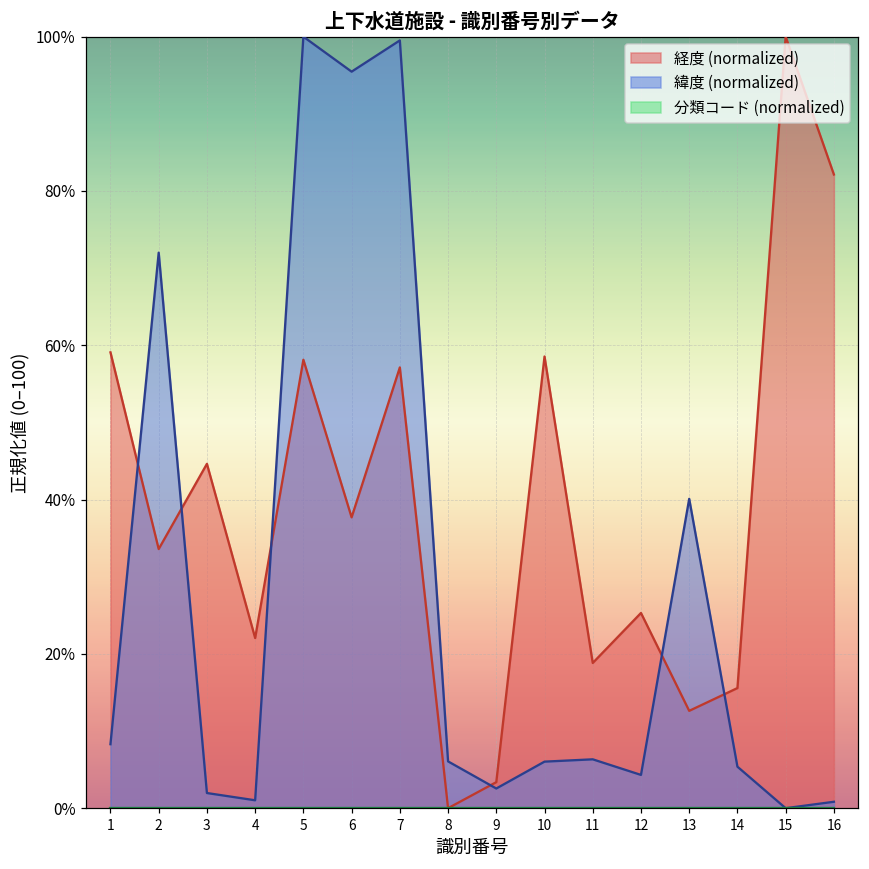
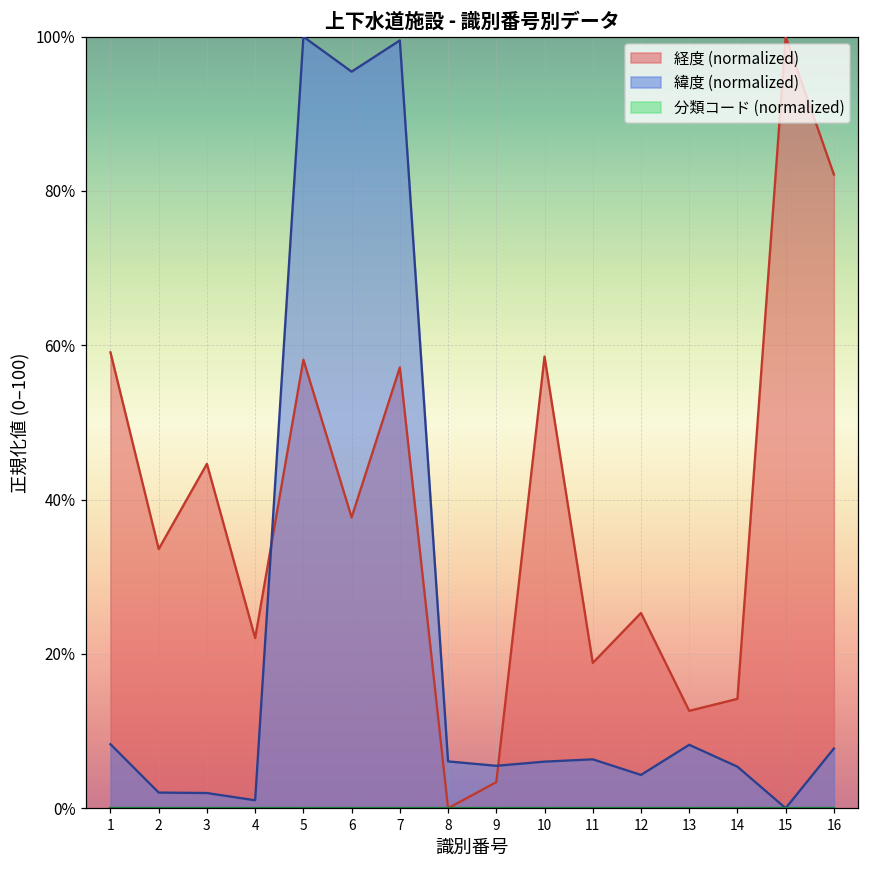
  {
    "経度 (normalized)": {
      "1": "59%",
      "2": "34%",
      "3": "45%",
      "4": "22%",
      "5": "58%",
      "6": "38%",
      "7": "57%",
      "9": "3%",
      "10": "59%",
      "11": "19%",
      "12": "25%",
      "13": "13%",
-     "14": "16%",
+     "14": "14%",
      "15": "100%",
      "16": "82%"
    },
    "緯度 (normalized)": {
      "1": "8%",
-     "2": "72%",
+     "2": "2%",
      "3": "2%",
      "4": "1%",
      "5": "100%",
      "6": "95%",
      "7": "100%",
      "8": "6%",
-     "9": "3%",
+     "9": "5%",
      "10": "6%",
      "11": "6%",
      "12": "4%",
-     "13": "40%",
+     "13": "8%",
      "14": "5%",
-     "16": "1%"
+     "16": "8%"
    },
    "分類コード (normalized)": {
      "1": "0%",
      "2": "0%",
      "3": "0%",
      "4": "0%",
      "5": "0%",
      "6": "0%",
      "7": "0%",
      "9": "0%",
      "10": "0%",
      "11": "0%",
      "12": "0%",
      "13": "0%",
      "14": "0%",
      "16": "0%"
    }
  }
